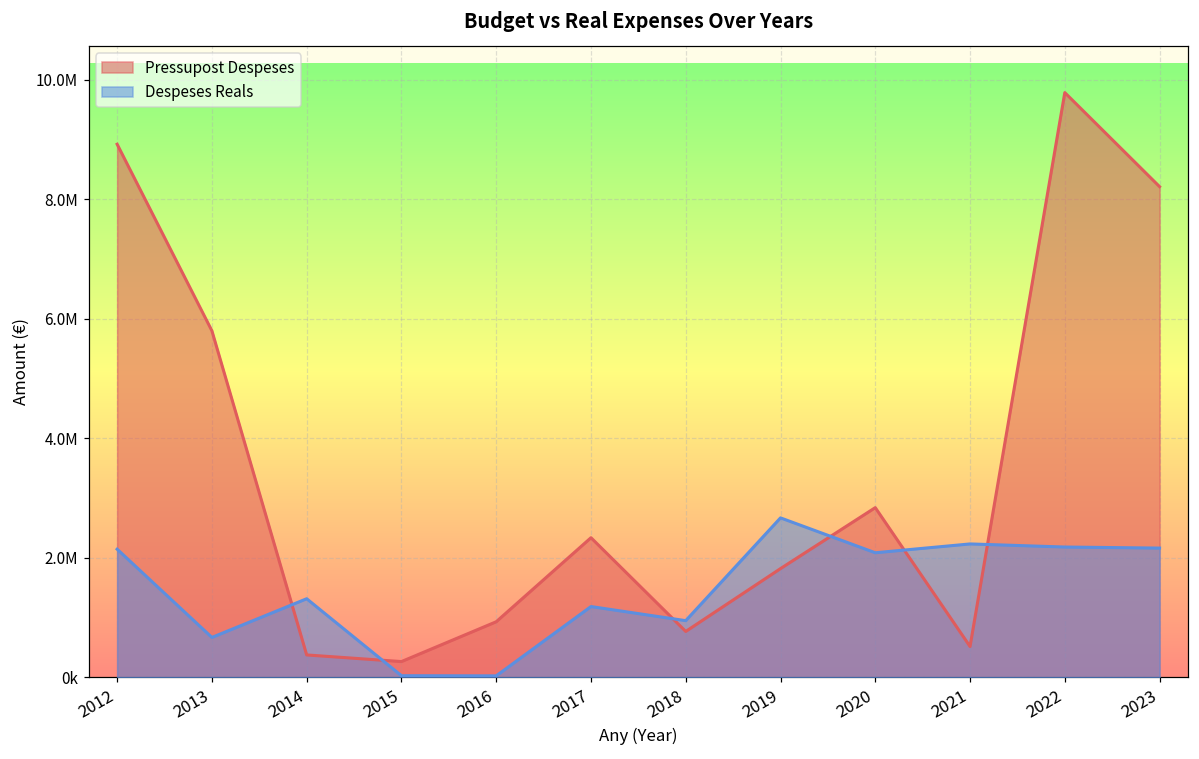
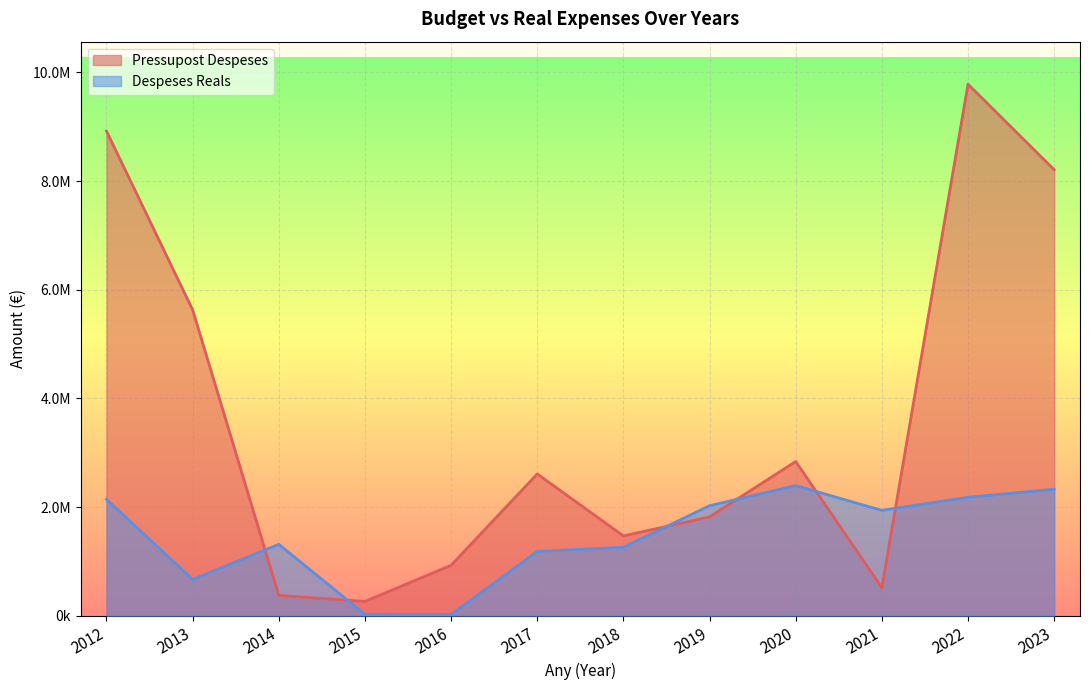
  {
    "Pressupost Despeses": {
      "2012": 8900000,
-     "2013": 5800000,
+     "2013": 5600000,
      "2014": 400000,
      "2015": 300000,
      "2016": 900000,
-     "2017": 2300000,
-     "2018": 800000,
+     "2017": 2600000,
+     "2018": 1500000,
      "2019": 1800000,
      "2020": 2800000,
      "2021": 500000,
      "2022": 9800000,
      "2023": 8200000
    },
    "Despeses Reals": {
      "2012": 2100000,
      "2013": 700000,
      "2014": 1300000,
      "2015": 0,
      "2016": 0,
      "2017": 1200000,
-     "2018": 900000,
-     "2019": 2700000,
-     "2020": 2100000,
-     "2021": 2200000,
+     "2018": 1300000,
+     "2019": 2000000,
+     "2020": 2400000,
+     "2021": 1900000,
      "2022": 2200000,
-     "2023": 2200000
+     "2023": 2300000
    }
  }
